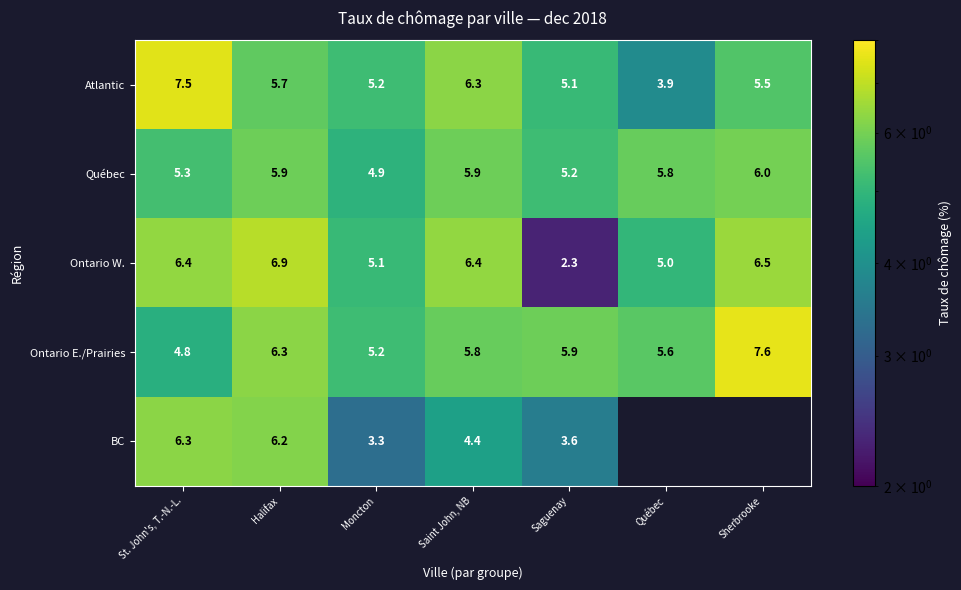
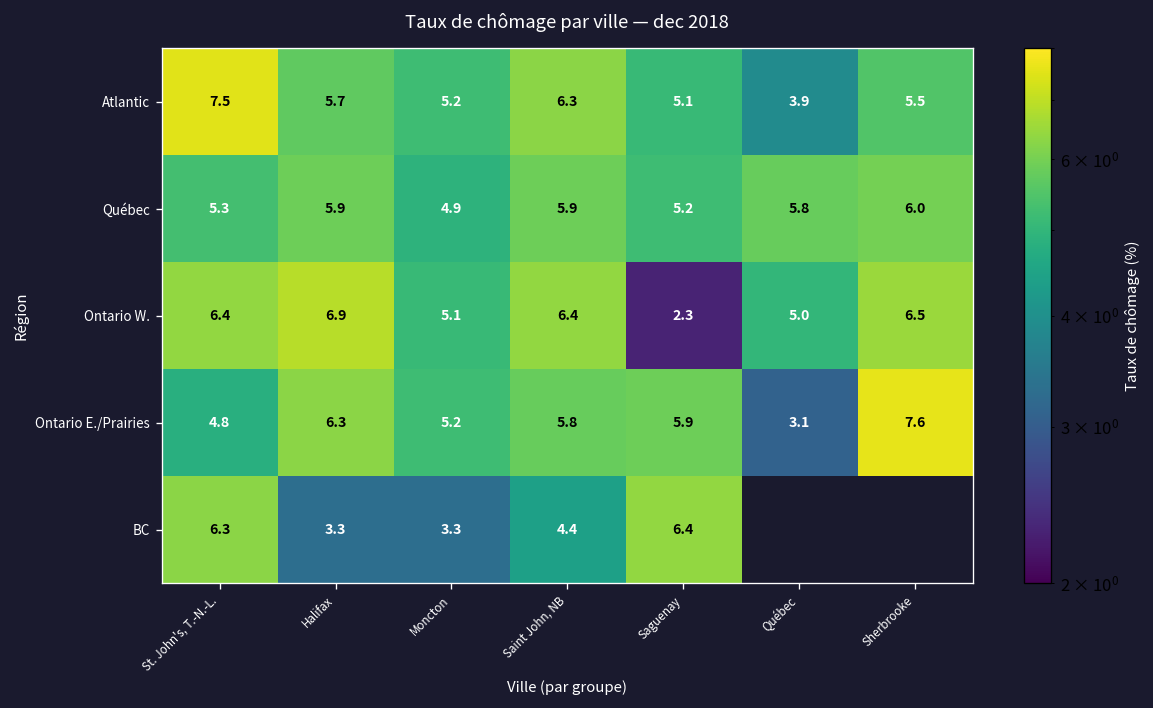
  {
    "Atlantic": {
      "St. John's, T.-N.-L.": 7.5,
      "Halifax": 5.7,
      "Moncton": 5.2,
      "Saint John, NB": 6.3,
      "Saguenay": 5.1,
      "Québec": 3.9,
      "Sherbrooke": 5.5
    },
    "Québec": {
      "St. John's, T.-N.-L.": 5.3,
      "Halifax": 5.9,
      "Moncton": 4.9,
      "Saint John, NB": 5.9,
      "Saguenay": 5.2,
      "Québec": 5.8,
      "Sherbrooke": 6.0
    },
    "Ontario W.": {
      "St. John's, T.-N.-L.": 6.4,
      "Halifax": 6.9,
      "Moncton": 5.1,
      "Saint John, NB": 6.4,
      "Saguenay": 2.3,
      "Québec": 5.0,
      "Sherbrooke": 6.5
    },
    "Ontario E./Prairies": {
      "St. John's, T.-N.-L.": 4.8,
      "Halifax": 6.3,
      "Moncton": 5.2,
      "Saint John, NB": 5.8,
      "Saguenay": 5.9,
-     "Québec": 5.6,
+     "Québec": 3.1,
      "Sherbrooke": 7.6
    },
    "BC": {
      "St. John's, T.-N.-L.": 6.3,
-     "Halifax": 6.2,
+     "Halifax": 3.3,
      "Moncton": 3.3,
      "Saint John, NB": 4.4,
-     "Saguenay": 3.6
+     "Saguenay": 6.4
    }
  }
